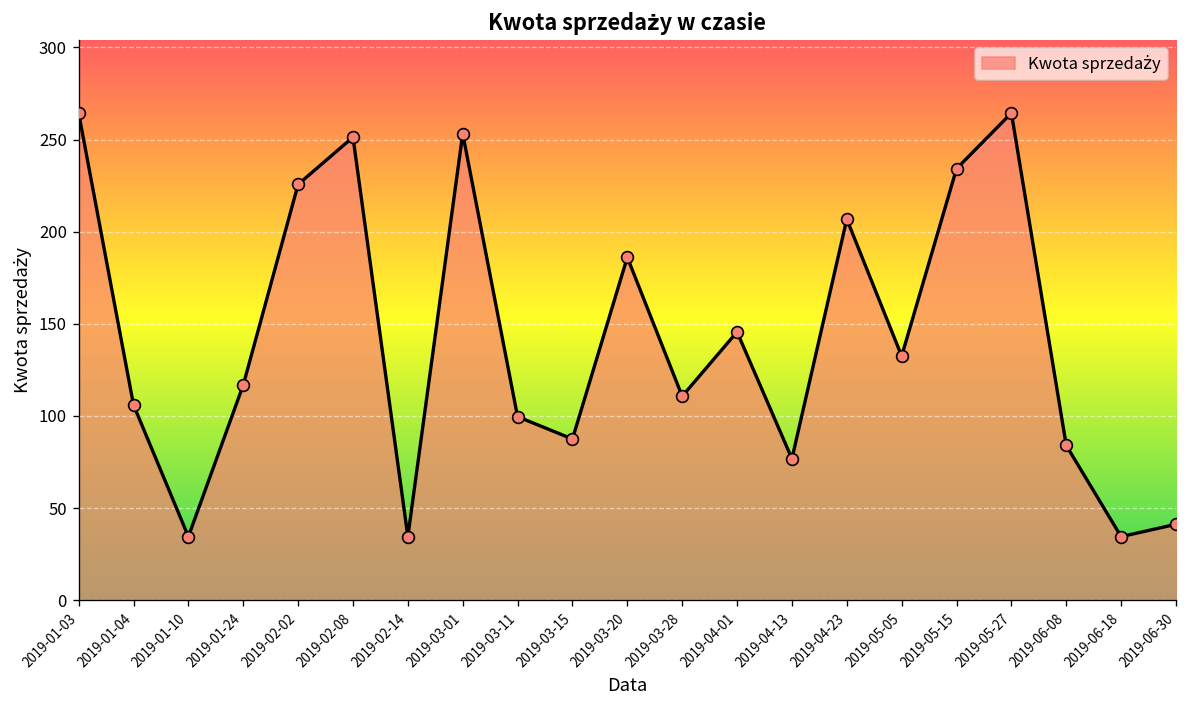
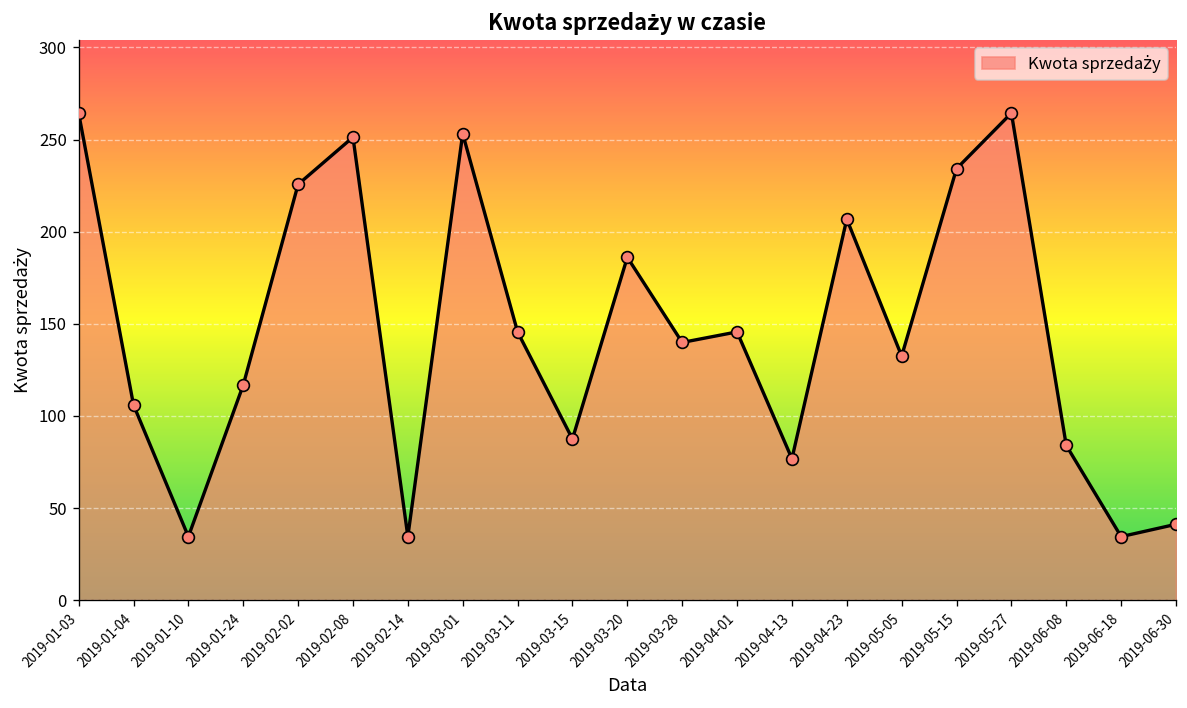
  {
    "2019-01-03": 264,
    "2019-01-04": 106,
    "2019-01-10": 35,
    "2019-01-24": 117,
    "2019-02-02": 226,
    "2019-02-08": 251,
    "2019-02-14": 35,
    "2019-03-01": 253,
-   "2019-03-11": 100,
+   "2019-03-11": 146,
    "2019-03-15": 88,
    "2019-03-20": 186,
-   "2019-03-28": 111,
+   "2019-03-28": 140,
    "2019-04-01": 146,
    "2019-04-13": 77,
    "2019-04-23": 207,
    "2019-05-05": 133,
    "2019-05-15": 234,
    "2019-05-27": 264,
    "2019-06-08": 84,
    "2019-06-18": 35,
    "2019-06-30": 41
  }
